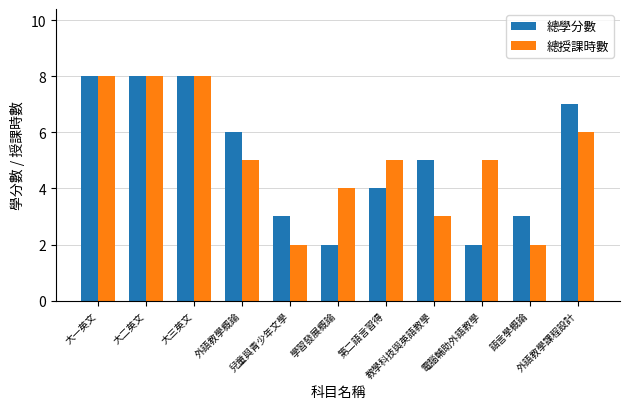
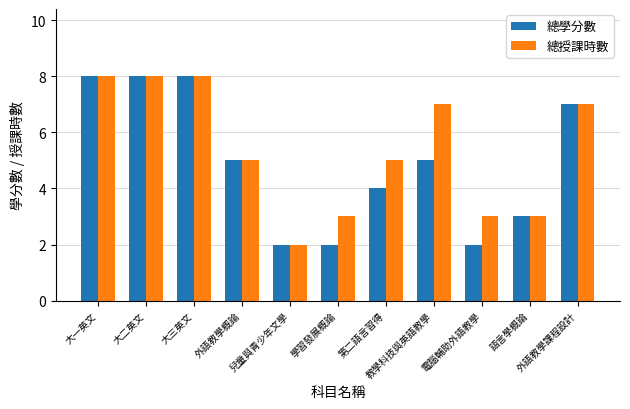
  {
    "總學分數": {
      "大一英文": 8,
      "大二英文": 8,
      "大三英文": 8,
-     "外語教學概論": 6,
-     "兒童與青少年文學": 3,
+     "外語教學概論": 5,
+     "兒童與青少年文學": 2,
      "學習發展概論": 2,
      "第二語言習得": 4,
      "教學科技與英語教學": 5,
      "電腦輔助外語教學": 2,
      "語言學概論": 3,
      "外語教學課程設計": 7
    },
    "總授課時數": {
      "大一英文": 8,
      "大二英文": 8,
      "大三英文": 8,
      "外語教學概論": 5,
      "兒童與青少年文學": 2,
-     "學習發展概論": 4,
+     "學習發展概論": 3,
      "第二語言習得": 5,
-     "教學科技與英語教學": 3,
-     "電腦輔助外語教學": 5,
-     "語言學概論": 2,
-     "外語教學課程設計": 6
+     "教學科技與英語教學": 7,
+     "電腦輔助外語教學": 3,
+     "語言學概論": 3,
+     "外語教學課程設計": 7
    }
  }
